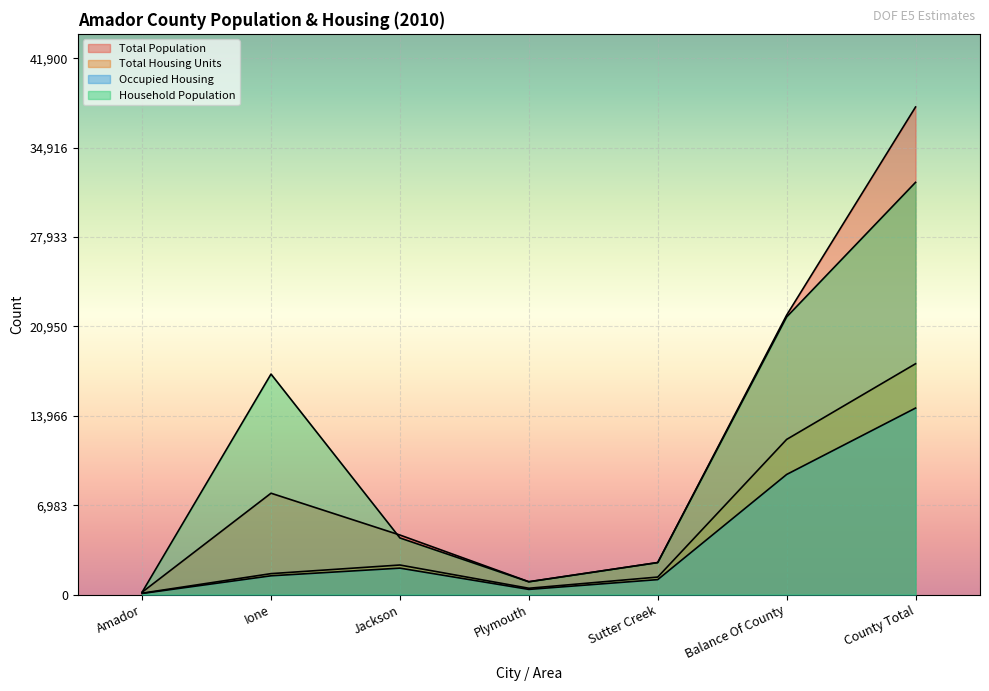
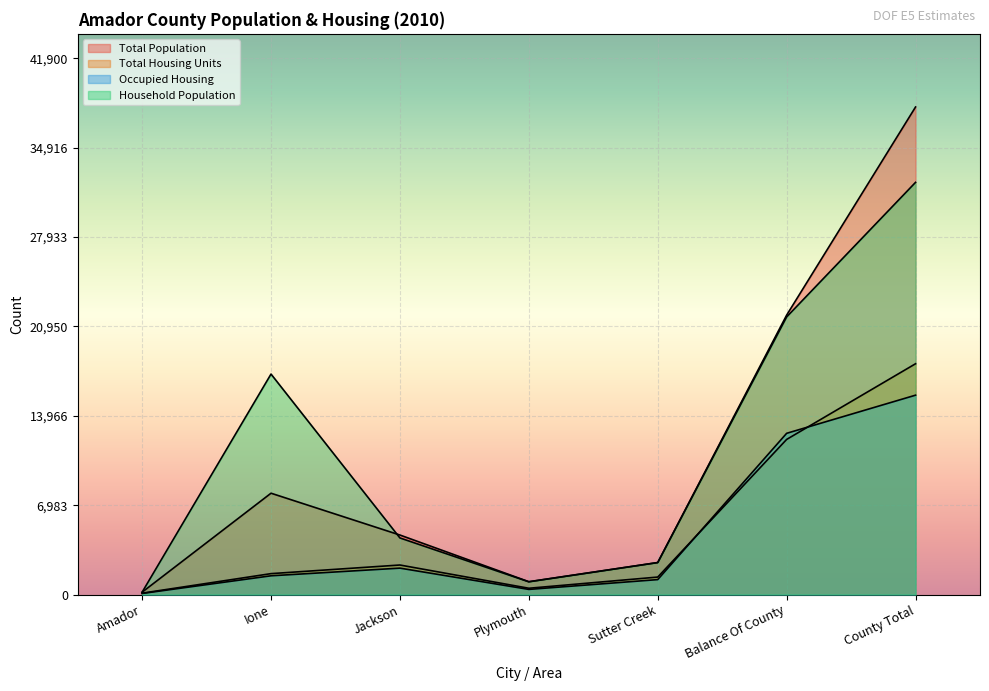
  {
    "Occupied Housing": {
      "Jackson": "2,100",
-     "Balance Of County": "9,400",
-     "County Total": "14,600"
+     "Balance Of County": "12,600",
+     "County Total": "15,600"
    },
    "Household Population": {
      "Ione": "17,200",
      "Jackson": "4,400",
      "County Total": "32,200"
    }
  }
